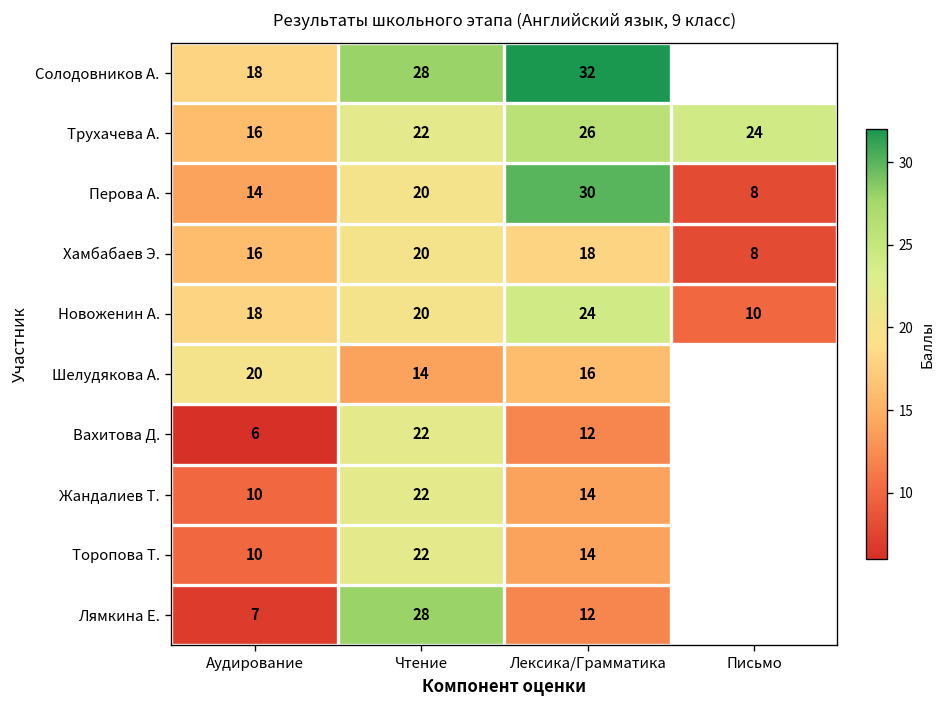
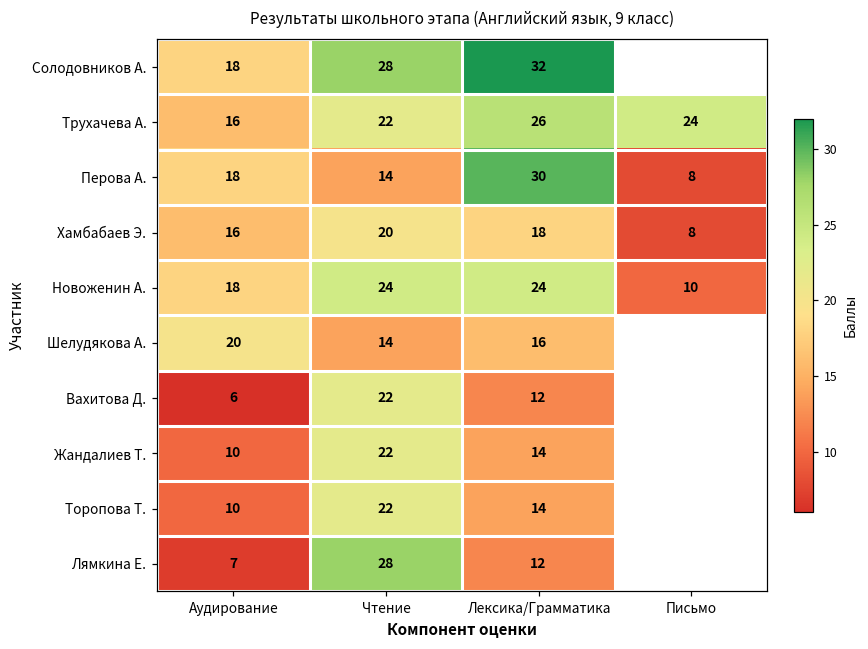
  {
    "Солодовников А.": {
      "Аудирование": 18,
      "Чтение": 28,
      "Лексика/Грамматика": 32
    },
    "Трухачева А.": {
      "Аудирование": 16,
      "Чтение": 22,
      "Лексика/Грамматика": 26,
      "Письмо": 24
    },
    "Перова А.": {
-     "Аудирование": 14,
-     "Чтение": 20,
+     "Аудирование": 18,
+     "Чтение": 14,
      "Лексика/Грамматика": 30,
      "Письмо": 8
    },
    "Хамбабаев Э.": {
      "Аудирование": 16,
      "Чтение": 20,
      "Лексика/Грамматика": 18,
      "Письмо": 8
    },
    "Новоженин А.": {
      "Аудирование": 18,
-     "Чтение": 20,
+     "Чтение": 24,
      "Лексика/Грамматика": 24,
      "Письмо": 10
    },
    "Шелудякова А.": {
      "Аудирование": 20,
      "Чтение": 14,
      "Лексика/Грамматика": 16
    },
    "Вахитова Д.": {
      "Аудирование": 6,
      "Чтение": 22,
      "Лексика/Грамматика": 12
    },
    "Жандалиев Т.": {
      "Аудирование": 10,
      "Чтение": 22,
      "Лексика/Грамматика": 14
    },
    "Торопова Т.": {
      "Аудирование": 10,
      "Чтение": 22,
      "Лексика/Грамматика": 14
    },
    "Лямкина Е.": {
      "Аудирование": 7,
      "Чтение": 28,
      "Лексика/Грамматика": 12
    }
  }
